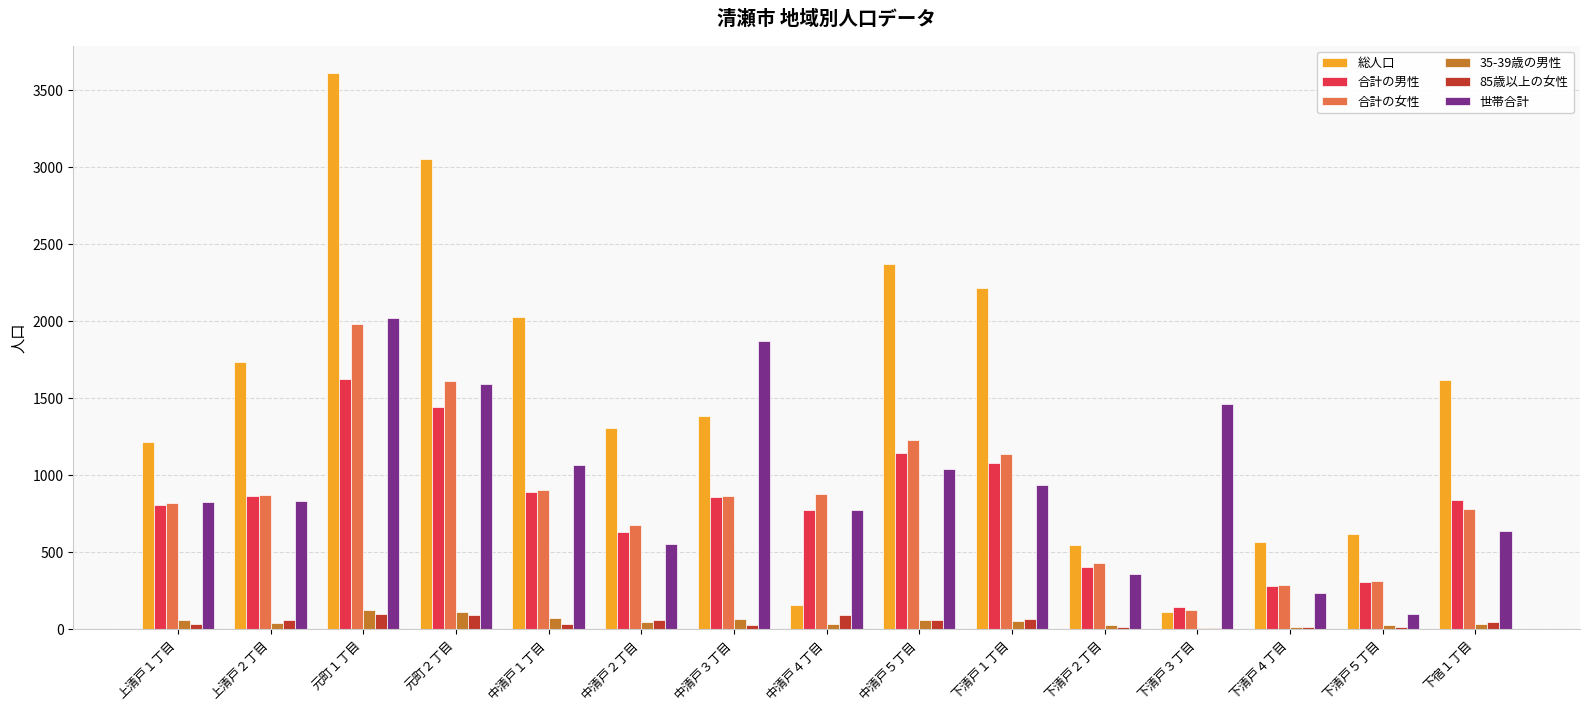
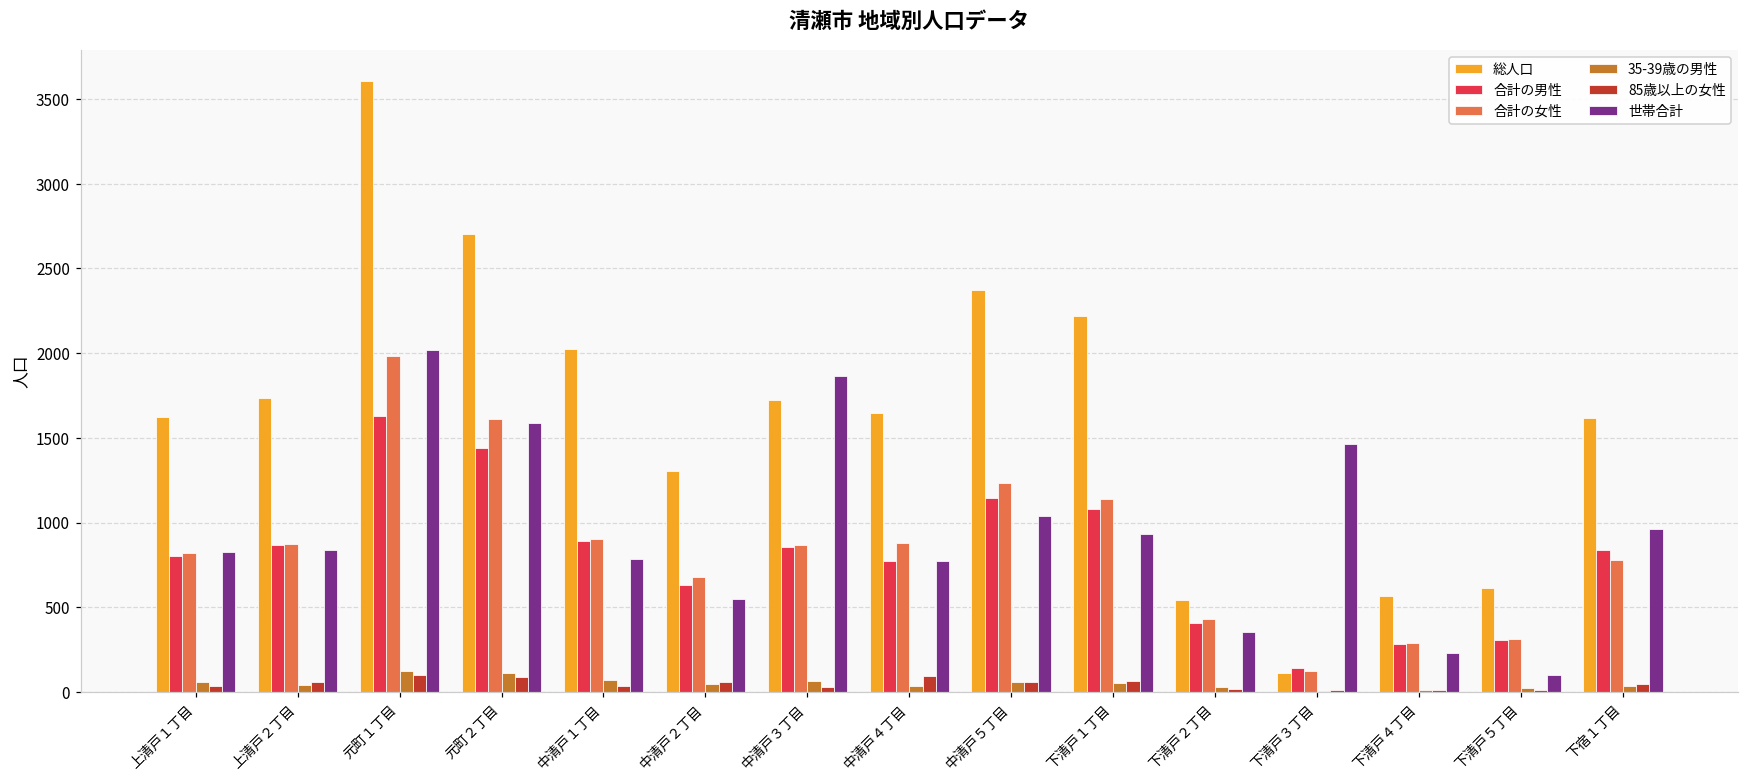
  {
    "総人口": {
-     "上清戸１丁目": 1220,
+     "上清戸１丁目": 1620,
      "上清戸２丁目": 1740,
      "元町１丁目": 3610,
-     "元町２丁目": 3050,
+     "元町２丁目": 2700,
      "中清戸１丁目": 2030,
      "中清戸２丁目": 1310,
-     "中清戸３丁目": 1380,
-     "中清戸４丁目": 160,
+     "中清戸３丁目": 1720,
+     "中清戸４丁目": 1650,
      "中清戸５丁目": 2370,
      "下清戸１丁目": 2220,
      "下清戸２丁目": 540,
      "下清戸３丁目": 110,
      "下清戸４丁目": 570,
      "下清戸５丁目": 620,
      "下宿１丁目": 1620
    },
    "世帯合計": {
      "上清戸１丁目": 820,
      "上清戸２丁目": 840,
      "元町１丁目": 2020,
      "元町２丁目": 1590,
-     "中清戸１丁目": 1060,
+     "中清戸１丁目": 790,
      "中清戸２丁目": 550,
      "中清戸３丁目": 1870,
      "中清戸４丁目": 770,
      "中清戸５丁目": 1040,
      "下清戸１丁目": 940,
      "下清戸２丁目": 360,
      "下清戸３丁目": 1470,
      "下清戸４丁目": 230,
      "下清戸５丁目": 100,
-     "下宿１丁目": 640
+     "下宿１丁目": 960
    }
  }
